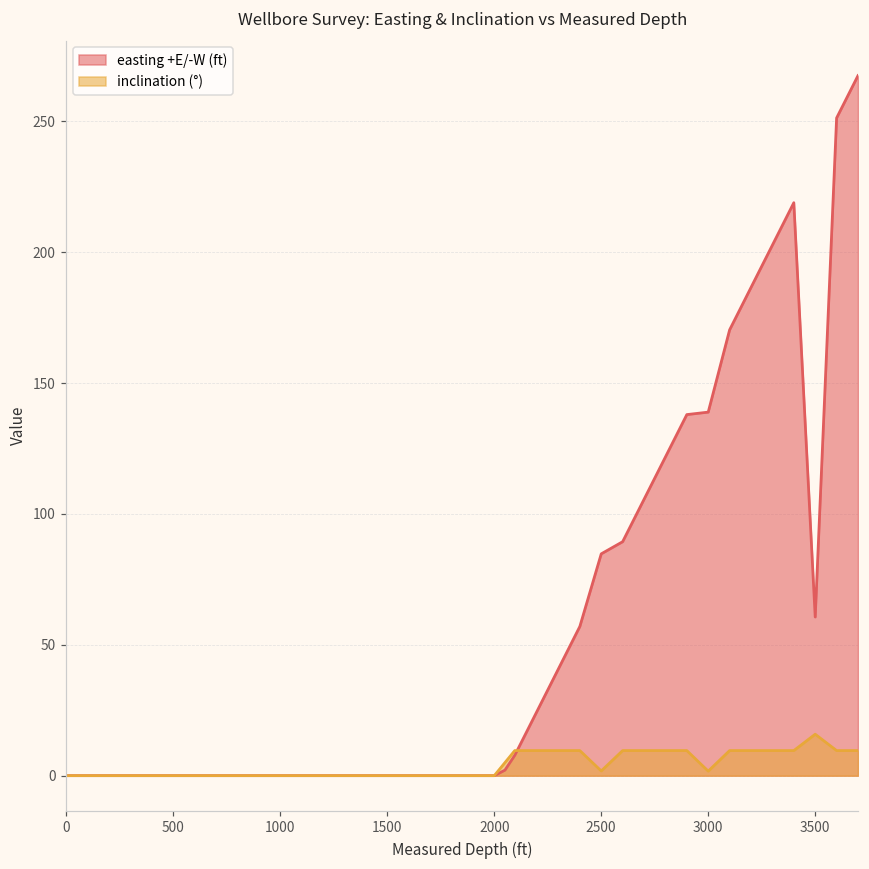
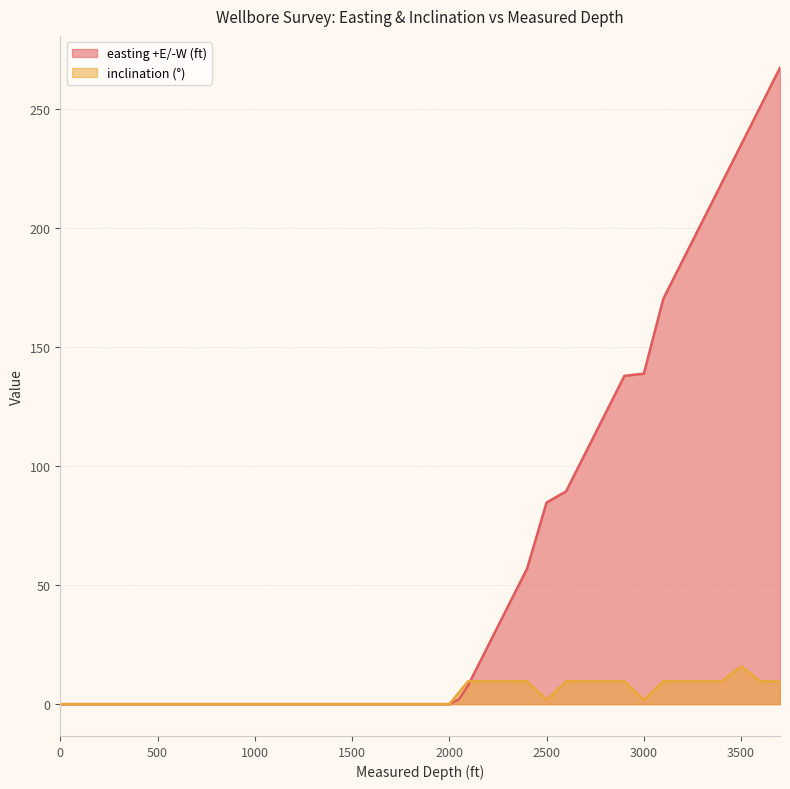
  {
    "easting +E/-W (ft)": {
      "2500": 85,
      "3000": 139,
-     "3500": 61
+     "3500": 235
    },
    "inclination (°)": {
      "2500": 2,
      "3000": 2,
      "3500": 16
    }
  }
